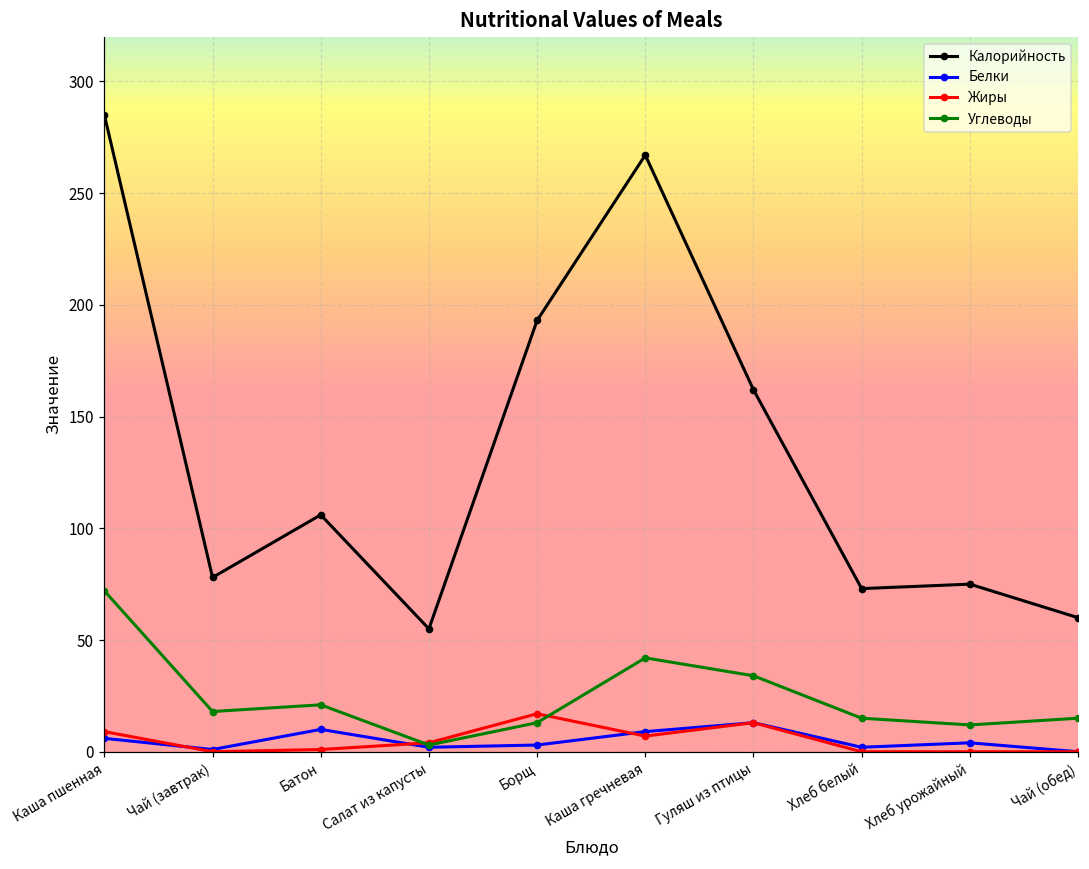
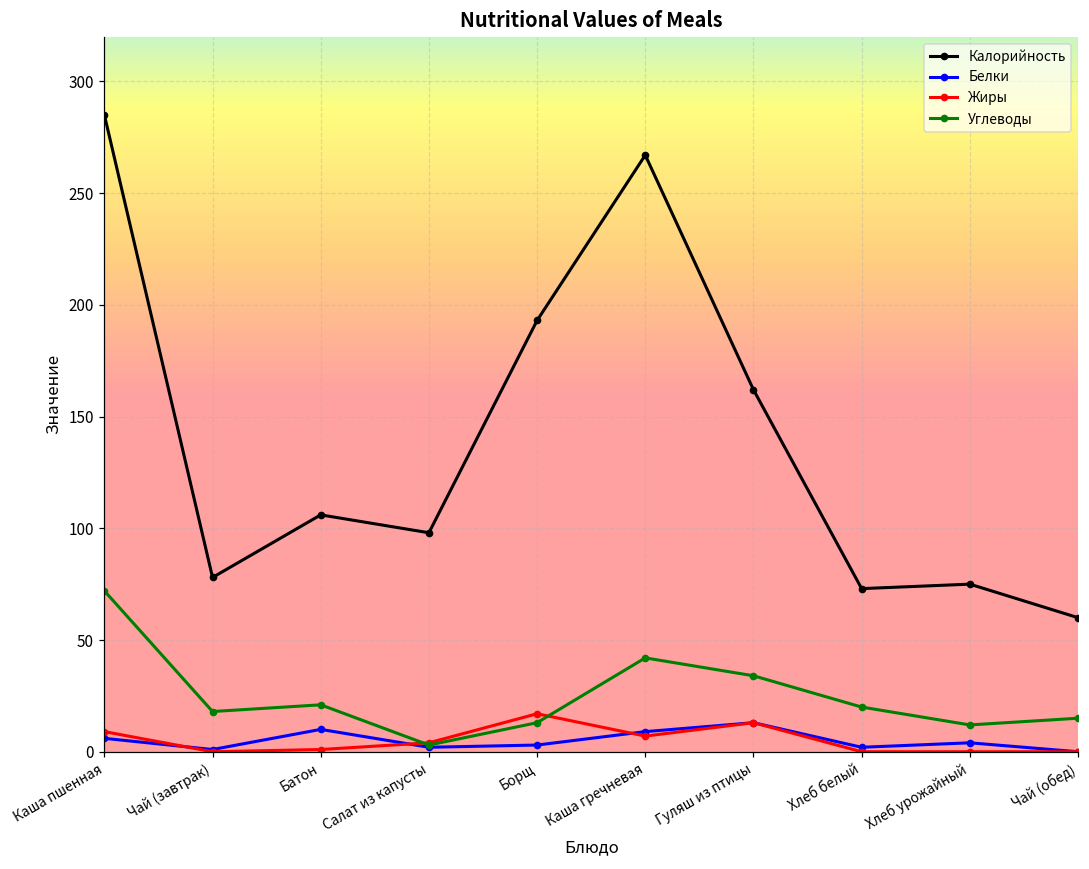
  {
    "Калорийность": {
      "Чай (завтрак)": 78,
      "Батон": 106,
-     "Салат из капусты": 55,
+     "Салат из капусты": 98,
      "Борщ": 193,
      "Каша гречневая": 267,
      "Гуляш из птицы": 162,
      "Хлеб белый": 73,
      "Хлеб урожайный": 75
    },
    "Белки": {
      "Батон": 10,
      "Борщ": 3,
      "Каша гречневая": 9,
      "Хлеб белый": 2,
      "Хлеб урожайный": 4
    },
    "Жиры": {
      "Батон": 1,
      "Борщ": 17,
      "Каша гречневая": 7,
      "Хлеб белый": 0,
      "Хлеб урожайный": 0
    },
    "Углеводы": {
      "Чай (завтрак)": 18,
      "Батон": 21,
      "Борщ": 13,
      "Каша гречневая": 42,
      "Гуляш из птицы": 34,
-     "Хлеб белый": 15,
+     "Хлеб белый": 20,
      "Хлеб урожайный": 12
    }
  }
